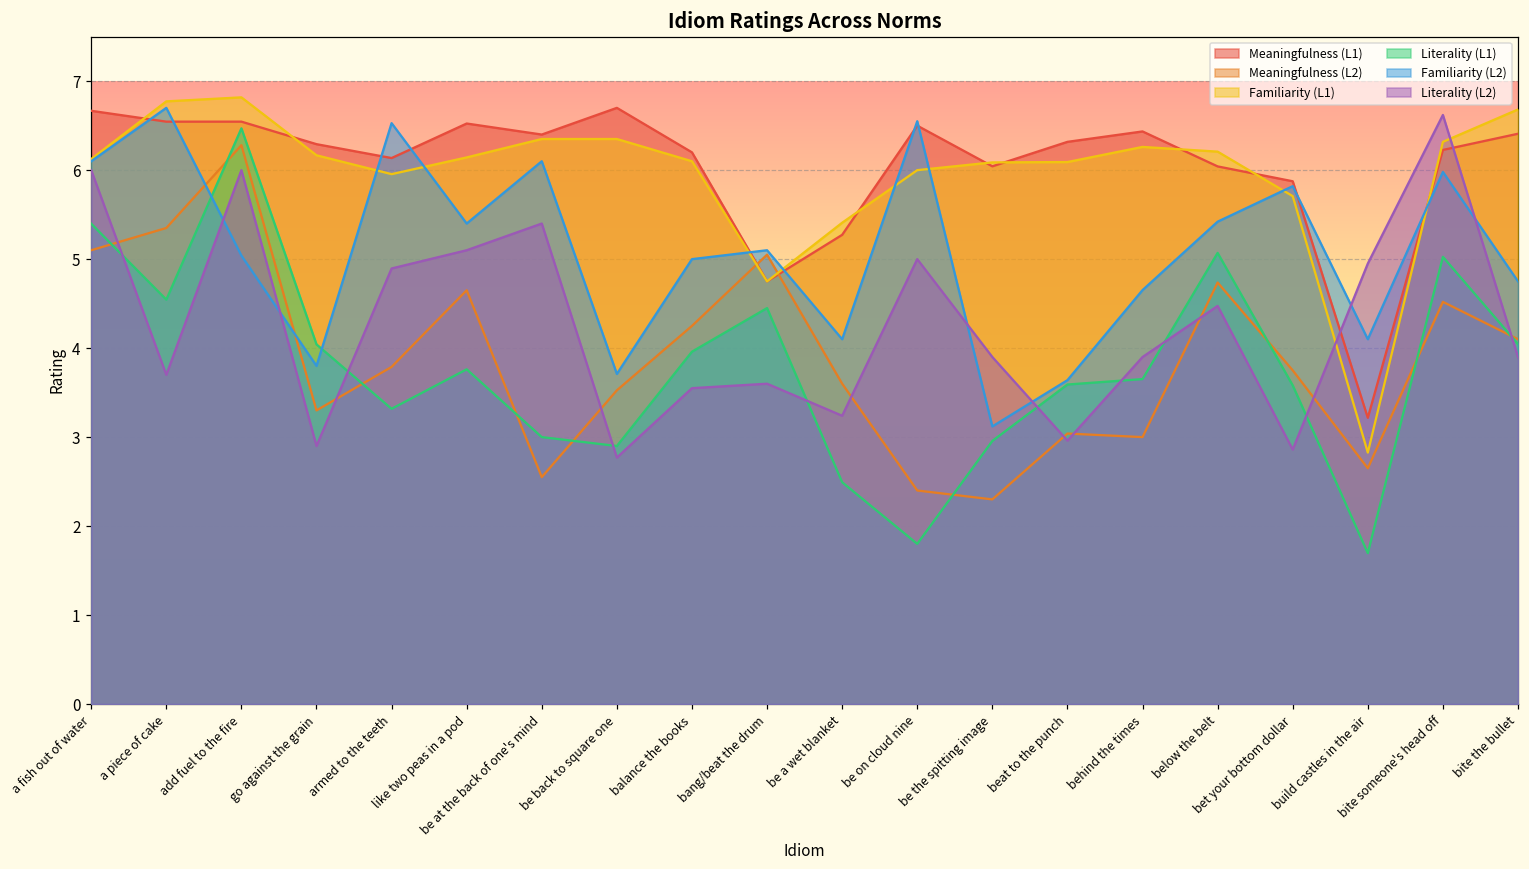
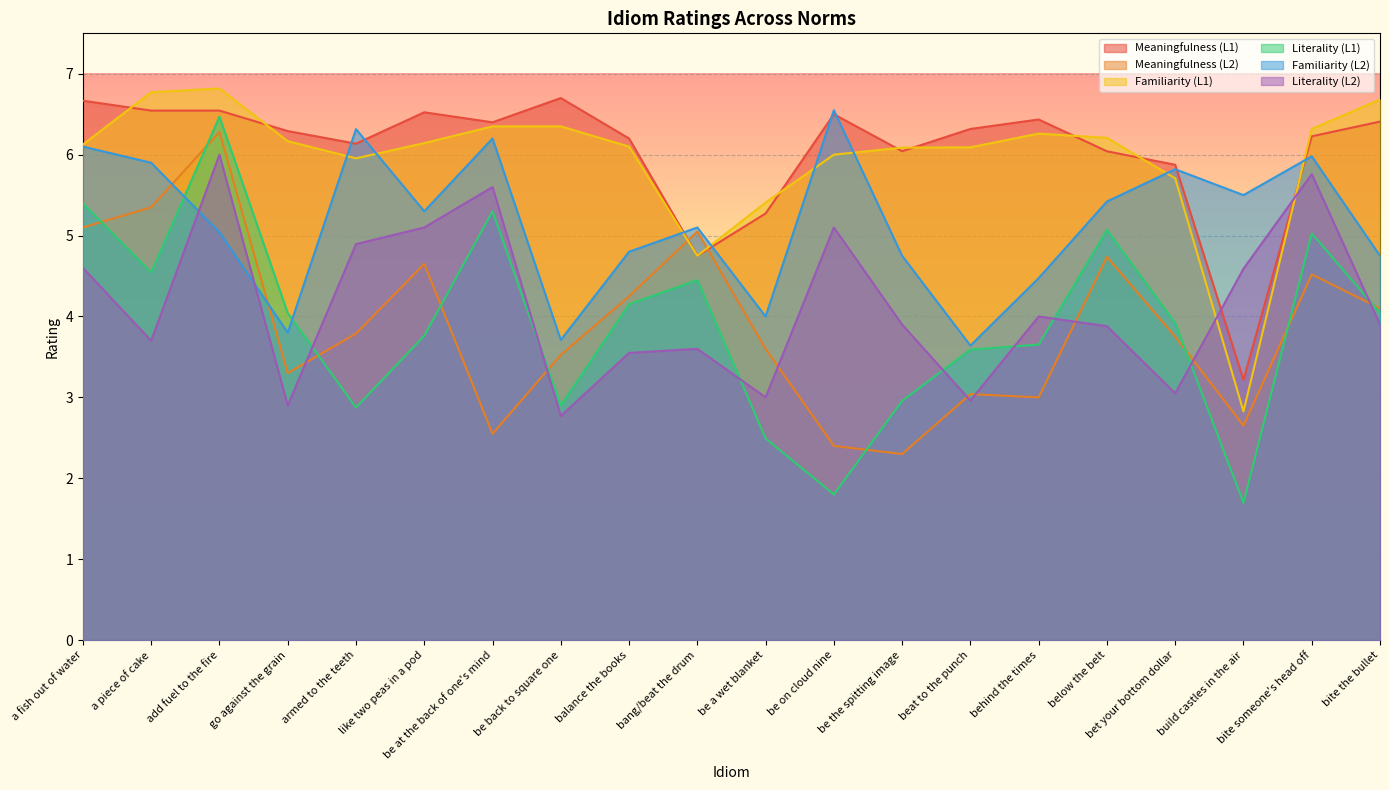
  {
    "Literality (L1)": {
      "a fish out of water": 5.4,
      "a piece of cake": 4.5,
      "add fuel to the fire": 6.5,
      "go against the grain": 4.0,
-     "armed to the teeth": 3.3,
+     "armed to the teeth": 2.9,
      "like two peas in a pod": 3.8,
-     "be at the back of one's mind": 3.0,
+     "be at the back of one's mind": 5.3,
      "be back to square one": 2.9,
-     "balance the books": 4.0,
+     "balance the books": 4.2,
      "bang/beat the drum": 4.5,
      "be a wet blanket": 2.5,
      "be on cloud nine": 1.8,
      "be the spitting image": 3.0,
      "beat to the punch": 3.6,
      "behind the times": 3.7,
      "below the belt": 5.1,
-     "bet your bottom dollar": 3.6,
+     "bet your bottom dollar": 3.9,
      "build castles in the air": 1.7,
      "bite someone's head off": 5.0,
      "bite the bullet": 4.0
    },
    "Familiarity (L2)": {
-     "a piece of cake": 6.7,
+     "a piece of cake": 5.9,
      "add fuel to the fire": 5.0,
      "go against the grain": 3.8,
-     "armed to the teeth": 6.5,
-     "like two peas in a pod": 5.4,
-     "be at the back of one's mind": 6.1,
+     "armed to the teeth": 6.3,
+     "like two peas in a pod": 5.3,
+     "be at the back of one's mind": 6.2,
      "be back to square one": 3.7,
-     "balance the books": 5.0,
+     "balance the books": 4.8,
      "bang/beat the drum": 5.1,
-     "be a wet blanket": 4.1,
+     "be a wet blanket": 4.0,
      "be on cloud nine": 6.6,
-     "be the spitting image": 3.1,
+     "be the spitting image": 4.8,
      "beat to the punch": 3.6,
-     "behind the times": 4.7,
+     "behind the times": 4.5,
      "below the belt": 5.4,
      "bet your bottom dollar": 5.8,
-     "build castles in the air": 4.1,
+     "build castles in the air": 5.5,
      "bite someone's head off": 6.0,
      "bite the bullet": 4.8
    },
    "Literality (L2)": {
-     "a fish out of water": 6.0,
+     "a fish out of water": 4.6,
      "a piece of cake": 3.7,
      "add fuel to the fire": 6.0,
      "go against the grain": 2.9,
      "armed to the teeth": 4.9,
      "like two peas in a pod": 5.1,
-     "be at the back of one's mind": 5.4,
+     "be at the back of one's mind": 5.6,
      "be back to square one": 2.8,
      "balance the books": 3.6,
      "bang/beat the drum": 3.6,
-     "be a wet blanket": 3.2,
-     "be on cloud nine": 5.0,
+     "be a wet blanket": 3.0,
+     "be on cloud nine": 5.1,
      "be the spitting image": 3.9,
      "beat to the punch": 3.0,
-     "behind the times": 3.9,
-     "below the belt": 4.5,
-     "bet your bottom dollar": 2.9,
-     "build castles in the air": 5.0,
-     "bite someone's head off": 6.6,
+     "behind the times": 4.0,
+     "below the belt": 3.9,
+     "bet your bottom dollar": 3.1,
+     "build castles in the air": 4.6,
+     "bite someone's head off": 5.8,
      "bite the bullet": 3.9
    }
  }
